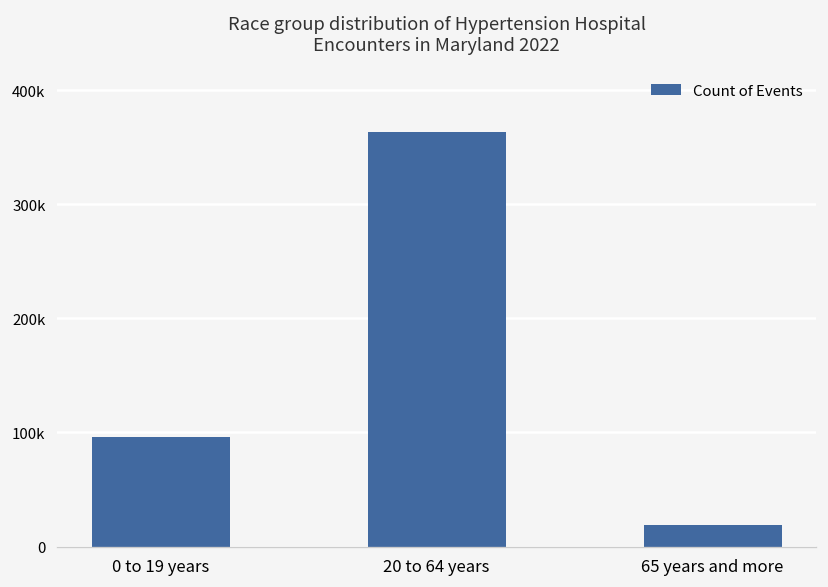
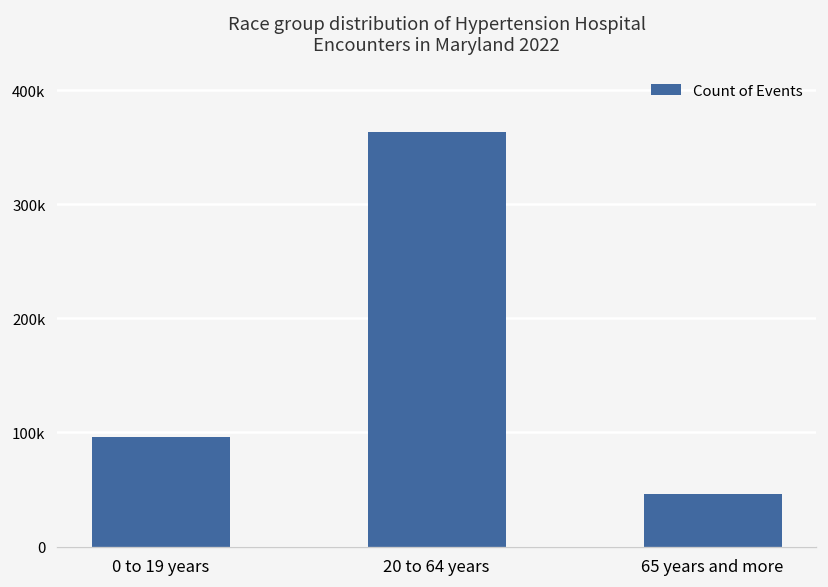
  {
    "0 to 19 years": 100000,
    "20 to 64 years": 360000,
-   "65 years and more": 20000
+   "65 years and more": 50000
  }
